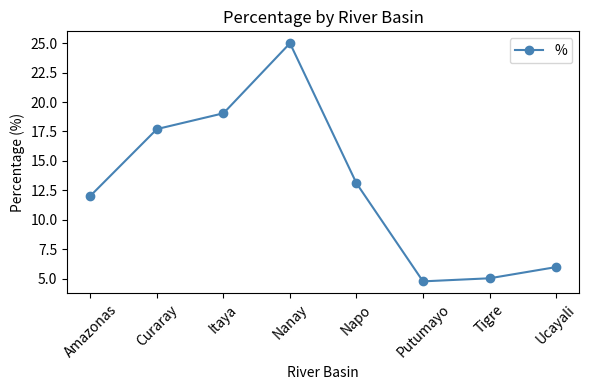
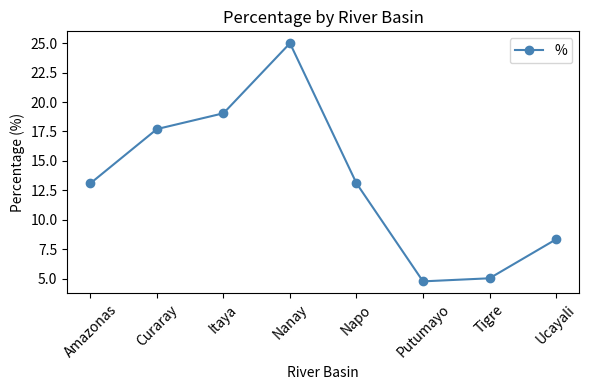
  {
-   "Amazonas": 12.0,
+   "Amazonas": 13.1,
    "Curaray": 17.7,
    "Itaya": 19.0,
    "Nanay": 25.0,
    "Napo": 13.1,
    "Putumayo": 4.8,
    "Tigre": 5.0,
-   "Ucayali": 6.0
+   "Ucayali": 8.3
  }
